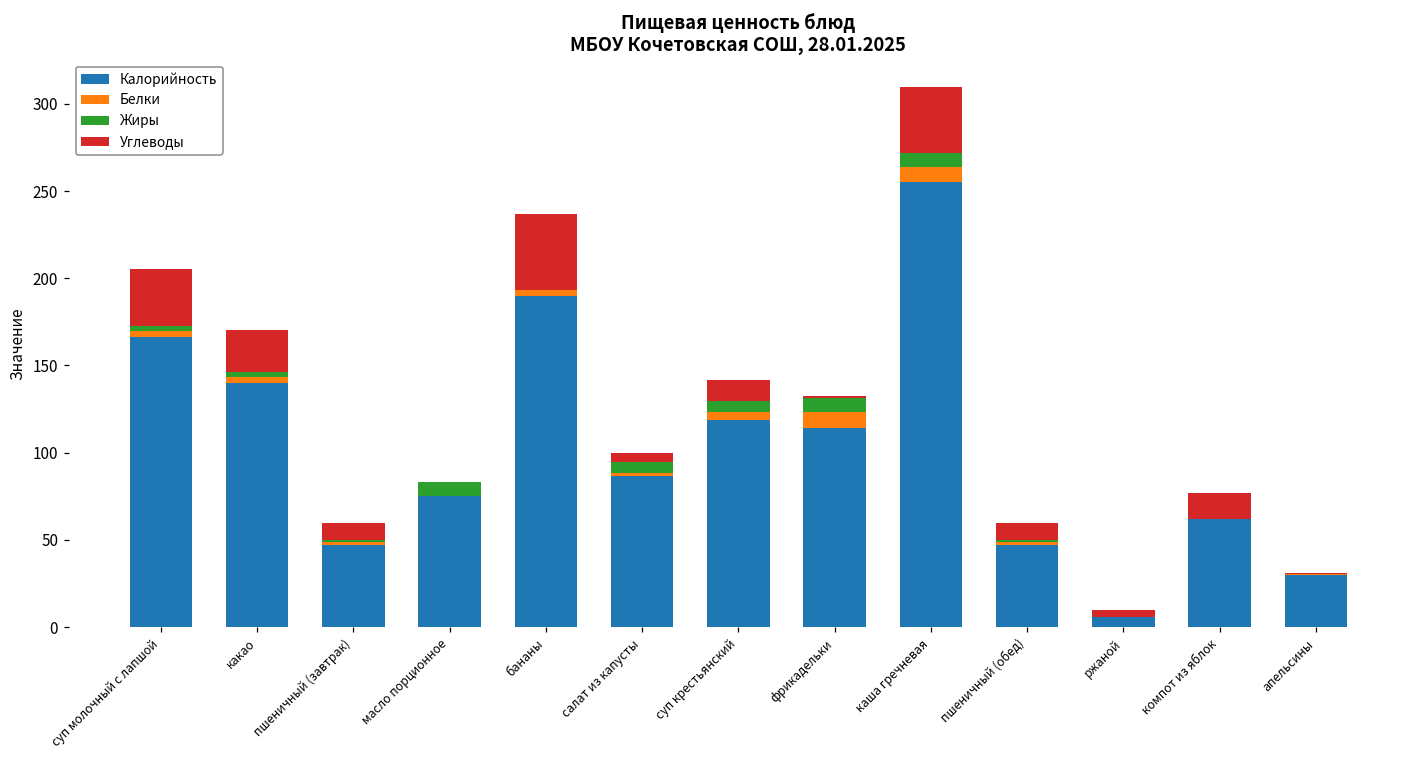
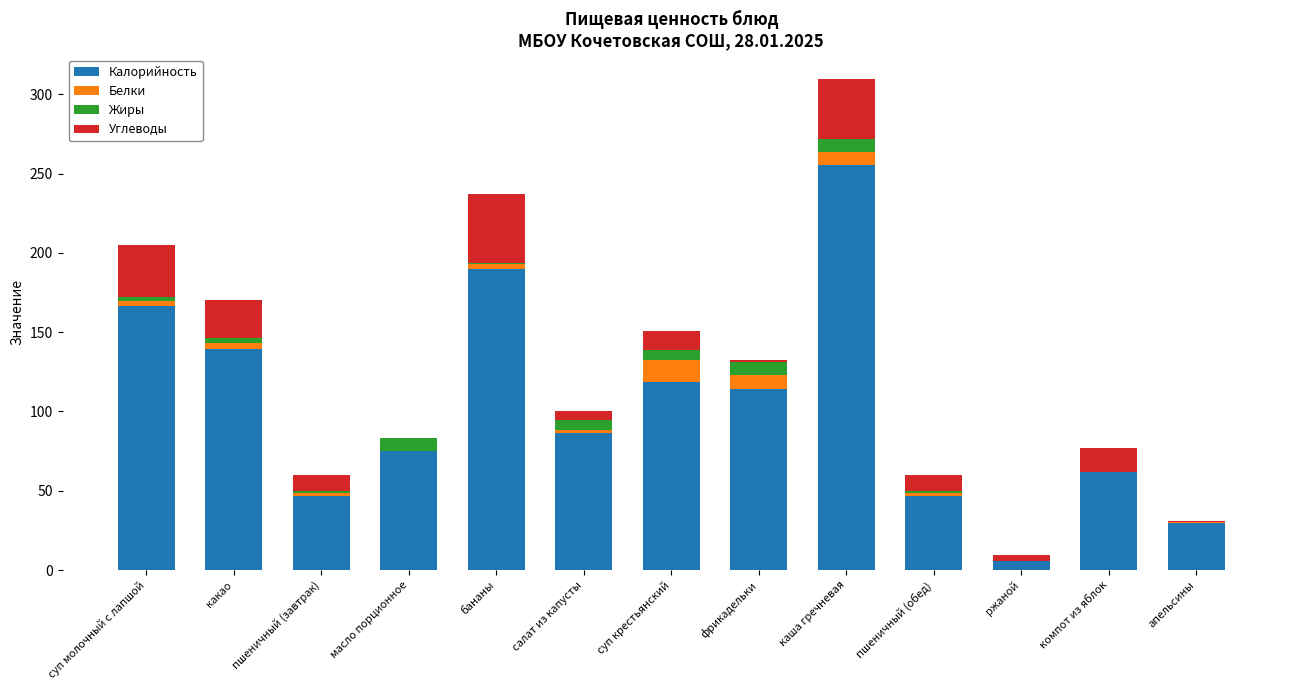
  {
    "Калорийность": {
      "суп молочный с лапшой": 167,
      "какао": 140,
      "пшеничный (завтрак)": 47,
      "масло порционное": 75,
      "бананы": 190,
      "салат из капусты": 86,
      "суп крестьянский": 119,
      "фрикадельки": 114,
      "каша гречневая": 255,
      "пшеничный (обед)": 47,
      "ржаной": 6,
      "компот из яблок": 62,
      "апельсины": 30
    },
    "Белки": {
      "суп молочный с лапшой": 3,
      "какао": 3,
      "масло порционное": 0,
      "бананы": 3,
      "салат из капусты": 2,
-     "суп крестьянский": 5,
+     "суп крестьянский": 14,
      "фрикадельки": 9,
      "каша гречневая": 9
    },
    "Жиры": {
      "суп молочный с лапшой": 3,
      "какао": 3,
      "масло порционное": 8,
      "салат из капусты": 6,
      "суп крестьянский": 6,
      "фрикадельки": 8,
      "каша гречневая": 8,
      "компот из яблок": 0
    },
    "Углеводы": {
      "суп молочный с лапшой": 33,
      "какао": 24,
      "пшеничный (завтрак)": 10,
      "бананы": 44,
      "салат из капусты": 6,
      "суп крестьянский": 12,
      "каша гречневая": 38,
      "пшеничный (обед)": 10,
      "ржаной": 4,
      "компот из яблок": 15
    }
  }
